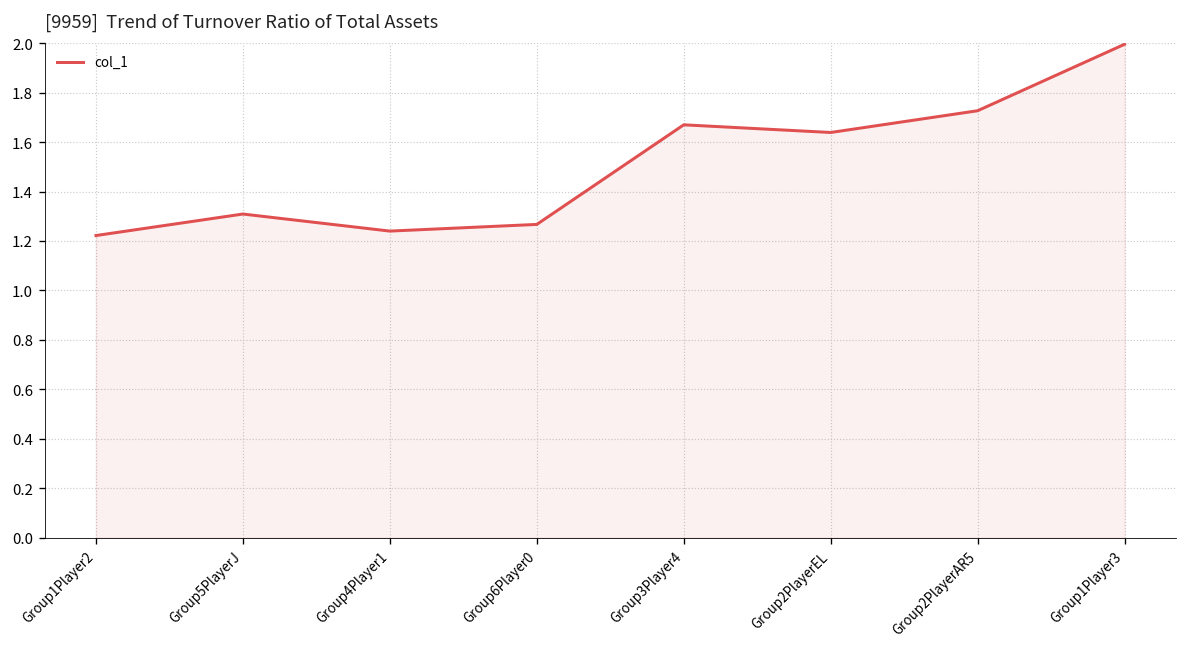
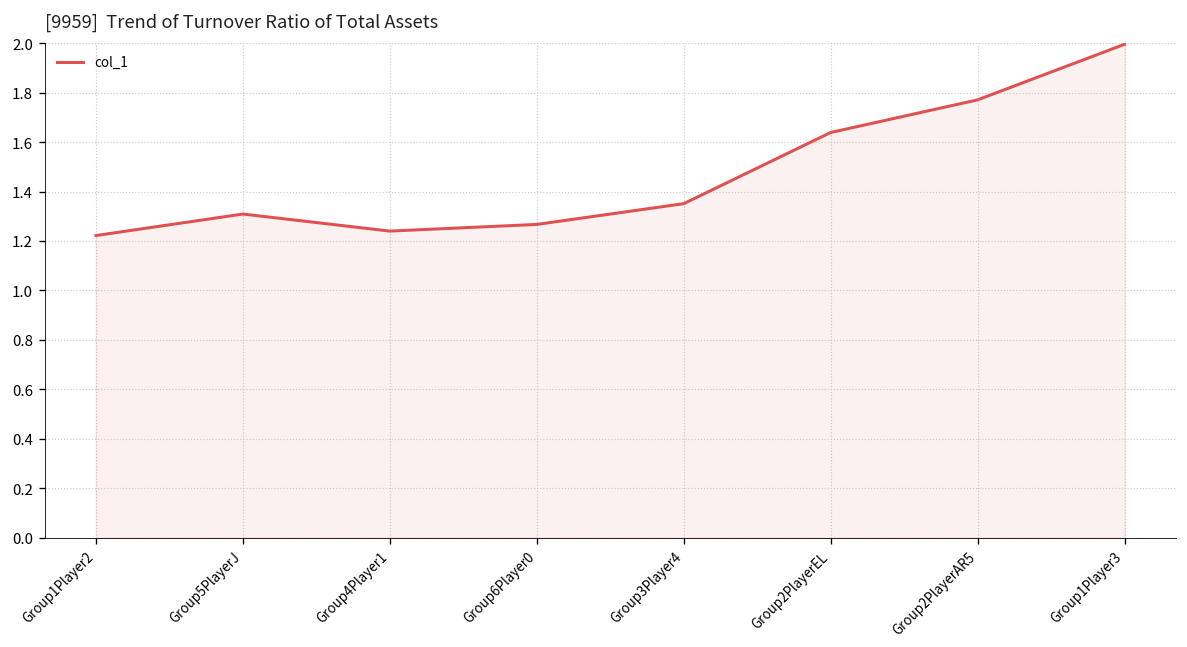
  {
    "Group1Player2": 1.22,
    "Group5PlayerJ": 1.31,
    "Group4Player1": 1.24,
    "Group6Player0": 1.27,
-   "Group3Player4": 1.67,
+   "Group3Player4": 1.35,
    "Group2PlayerEL": 1.64,
-   "Group2PlayerAR5": 1.73,
+   "Group2PlayerAR5": 1.77,
    "Group1Player3": 2.00
  }
